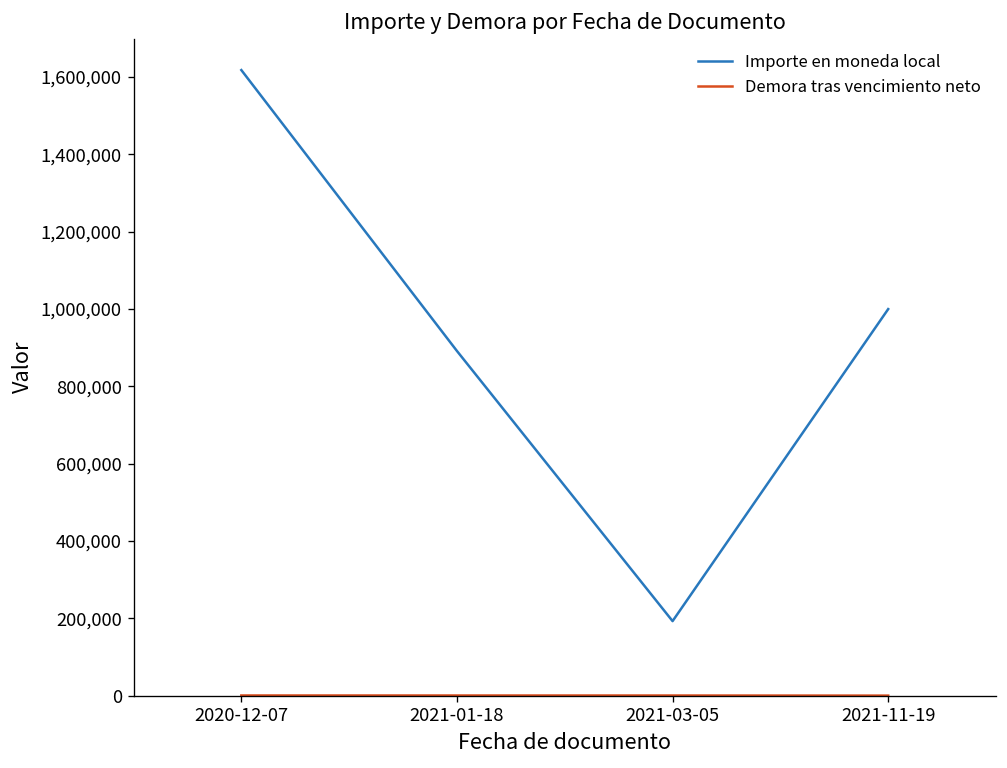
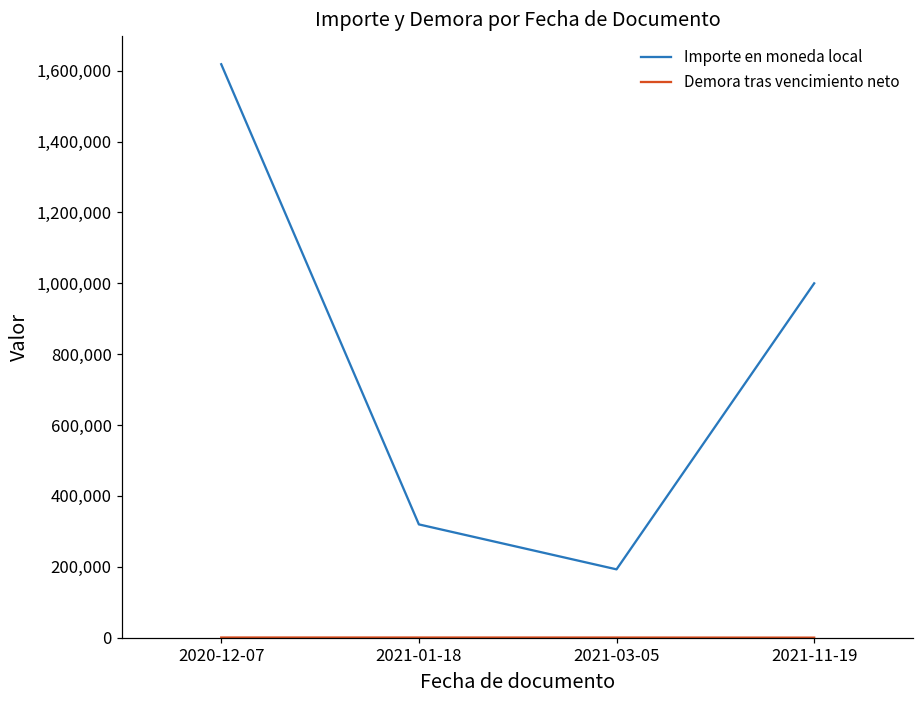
  {
    "Importe en moneda local": {
      "2020-12-07": "1,620,000",
-     "2021-01-18": "890,000",
+     "2021-01-18": "320,000",
      "2021-03-05": "190,000",
      "2021-11-19": "1,000,000"
    },
    "Demora tras vencimiento neto": {
      "2020-12-07": "0",
      "2021-01-18": "0",
      "2021-03-05": "0",
      "2021-11-19": "0"
    }
  }
